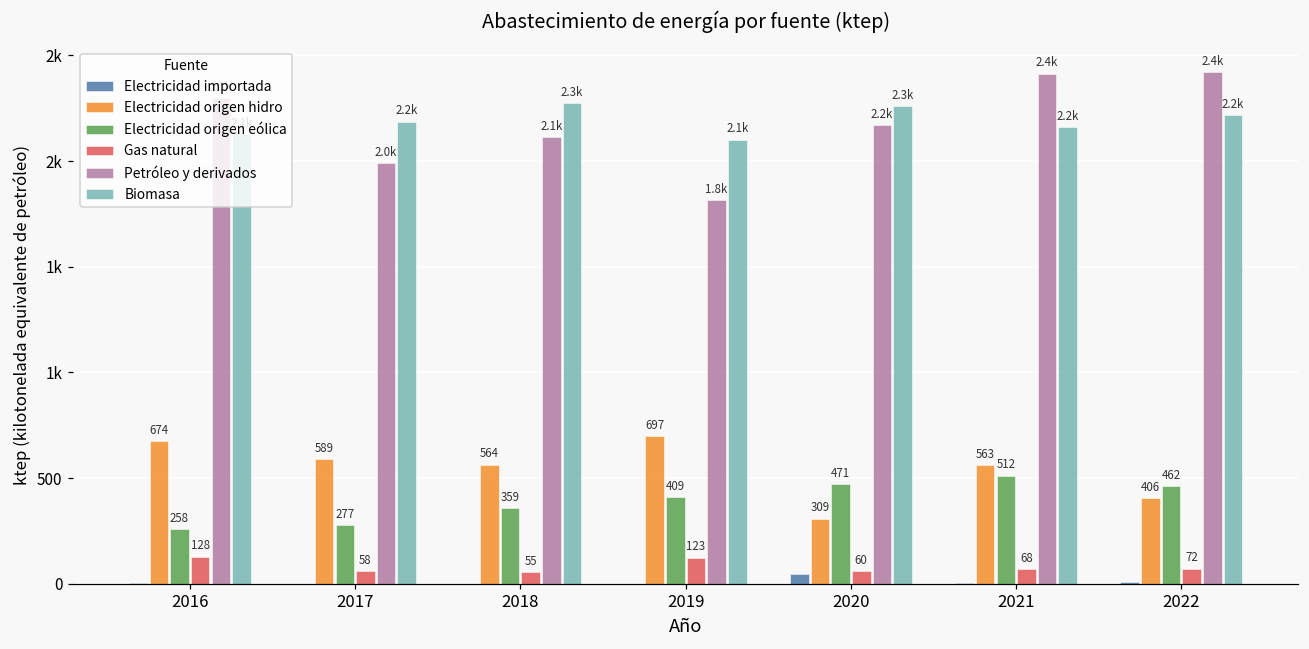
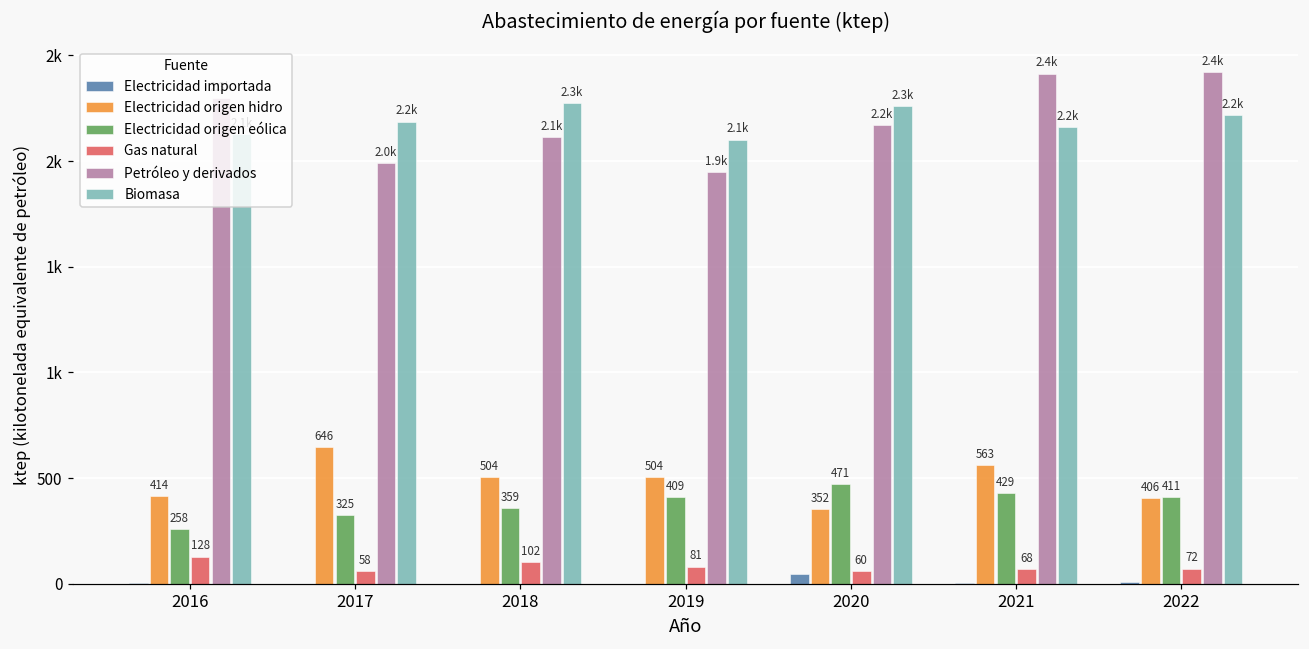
  {
    "Electricidad origen hidro": {
-     "2016": "674",
-     "2017": "589",
-     "2018": "564",
-     "2019": "697",
-     "2020": "309",
+     "2016": "414",
+     "2017": "646",
+     "2018": "504",
+     "2019": "504",
+     "2020": "352",
      "2021": "563",
      "2022": "406"
    },
    "Electricidad origen eólica": {
      "2016": "258",
-     "2017": "277",
+     "2017": "325",
      "2018": "359",
      "2019": "409",
      "2020": "471",
-     "2021": "512",
-     "2022": "462"
+     "2021": "429",
+     "2022": "411"
    },
    "Gas natural": {
      "2016": "128",
      "2017": "58",
-     "2018": "55",
-     "2019": "123",
+     "2018": "102",
+     "2019": "81",
      "2020": "60",
      "2021": "68",
      "2022": "72"
    },
    "Petróleo y derivados": {
      "2017": "2.0k",
      "2018": "2.1k",
-     "2019": "1.8k",
+     "2019": "1.9k",
      "2020": "2.2k",
      "2021": "2.4k",
      "2022": "2.4k"
    },
    "Biomasa": {
      "2017": "2.2k",
      "2018": "2.3k",
      "2019": "2.1k",
      "2020": "2.3k",
      "2021": "2.2k",
      "2022": "2.2k"
    }
  }
